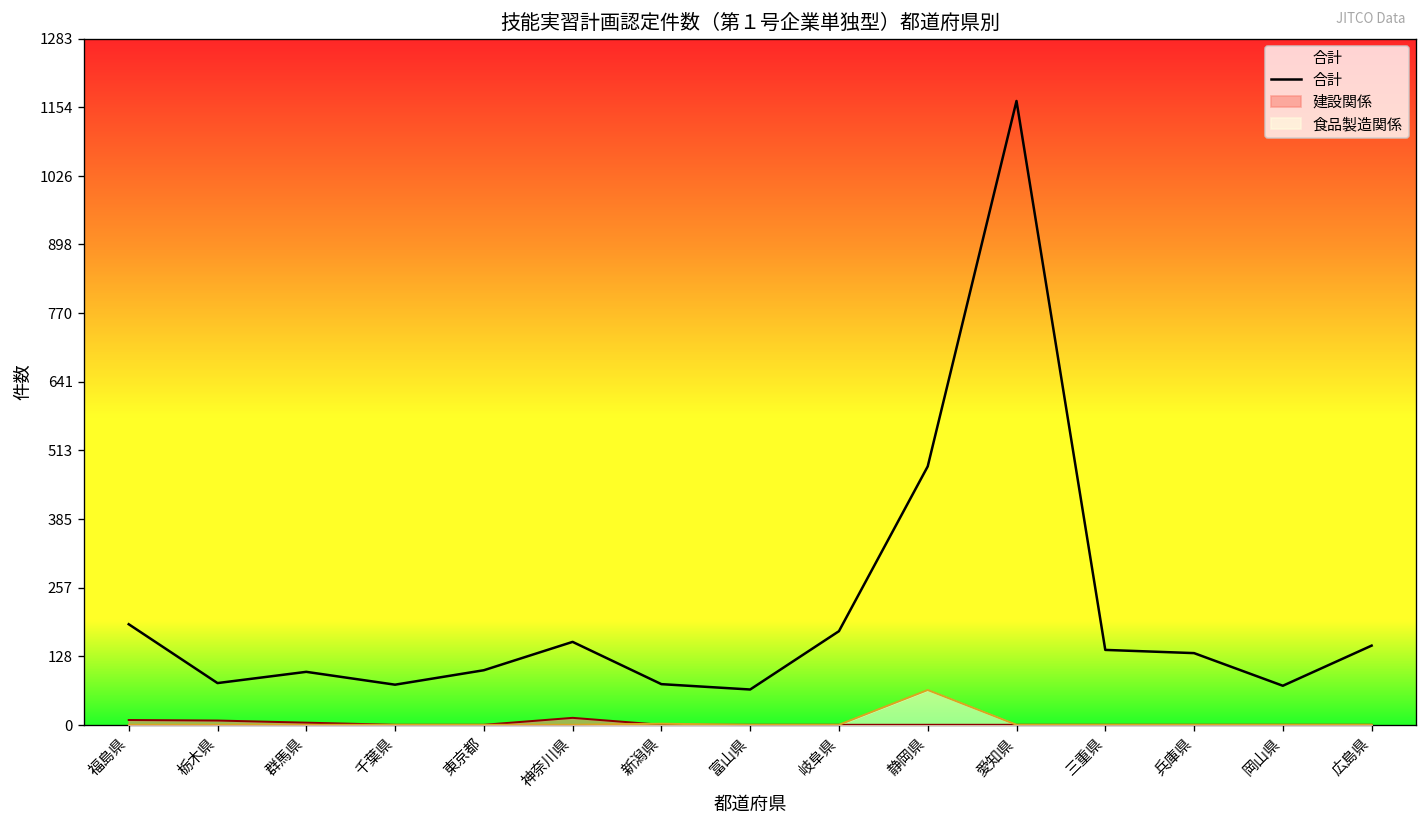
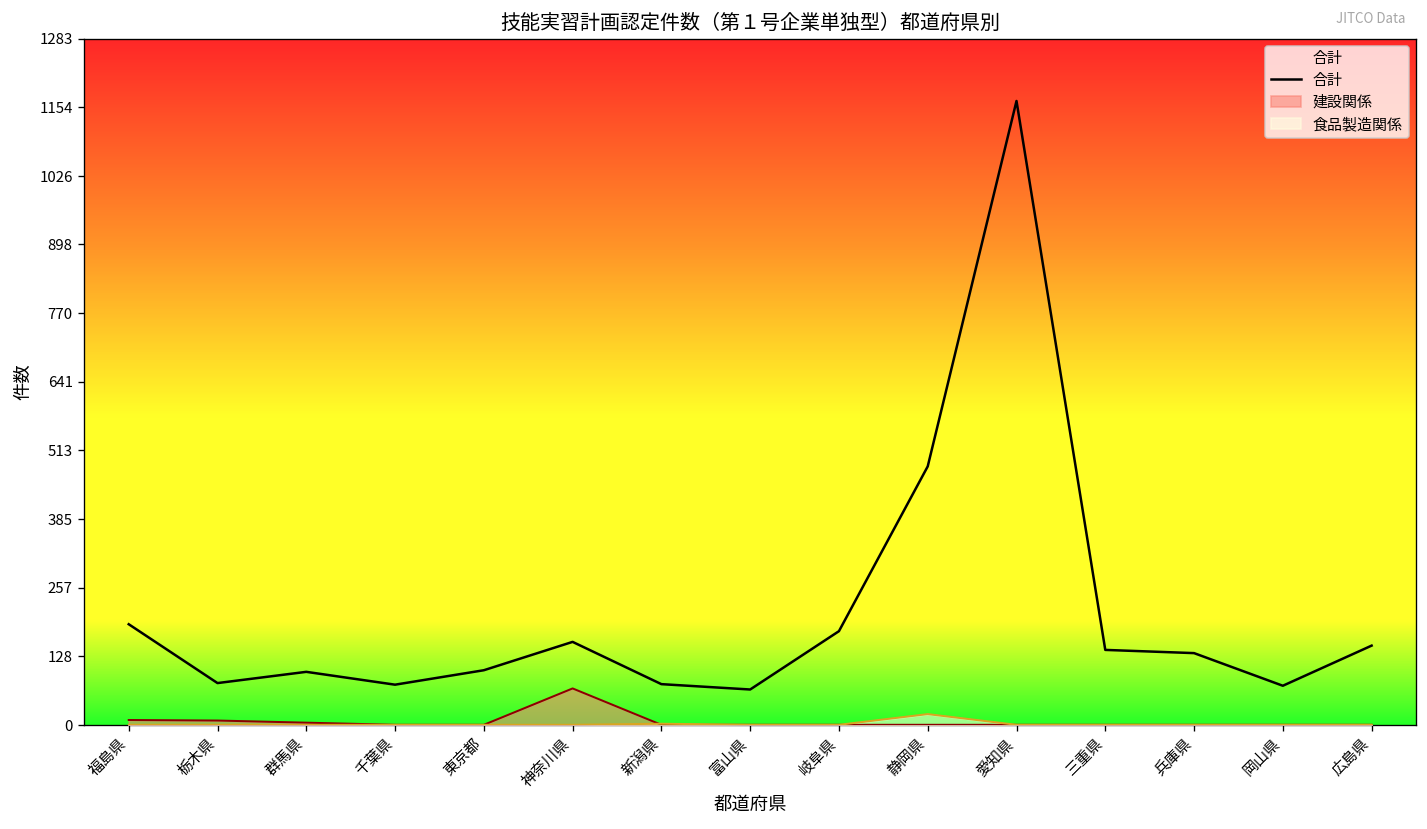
  {
    "合計": {
      "福島県": 190,
      "栃木県": 80,
      "群馬県": 100,
      "千葉県": 80,
      "東京都": 100,
      "神奈川県": 160,
      "新潟県": 80,
      "富山県": 70,
      "岐阜県": 180,
      "静岡県": 480,
      "愛知県": 1170,
      "三重県": 140,
      "兵庫県": 130,
      "岡山県": 70,
      "広島県": 150
    },
    "建設関係": {
      "福島県": 10,
      "栃木県": 10,
-     "神奈川県": 10,
+     "神奈川県": 70,
      "静岡県": 0
    },
    "食品製造関係": {
      "福島県": 0,
      "栃木県": 0,
      "神奈川県": 0,
-     "静岡県": 70
+     "静岡県": 20
    }
  }
